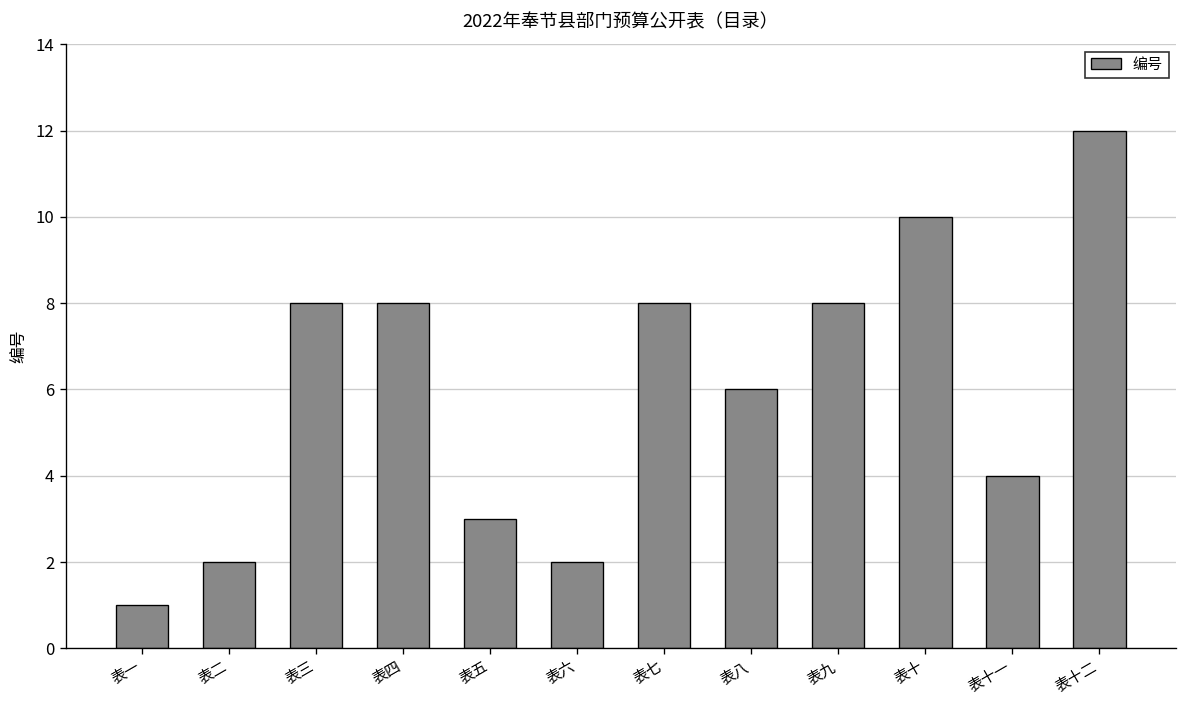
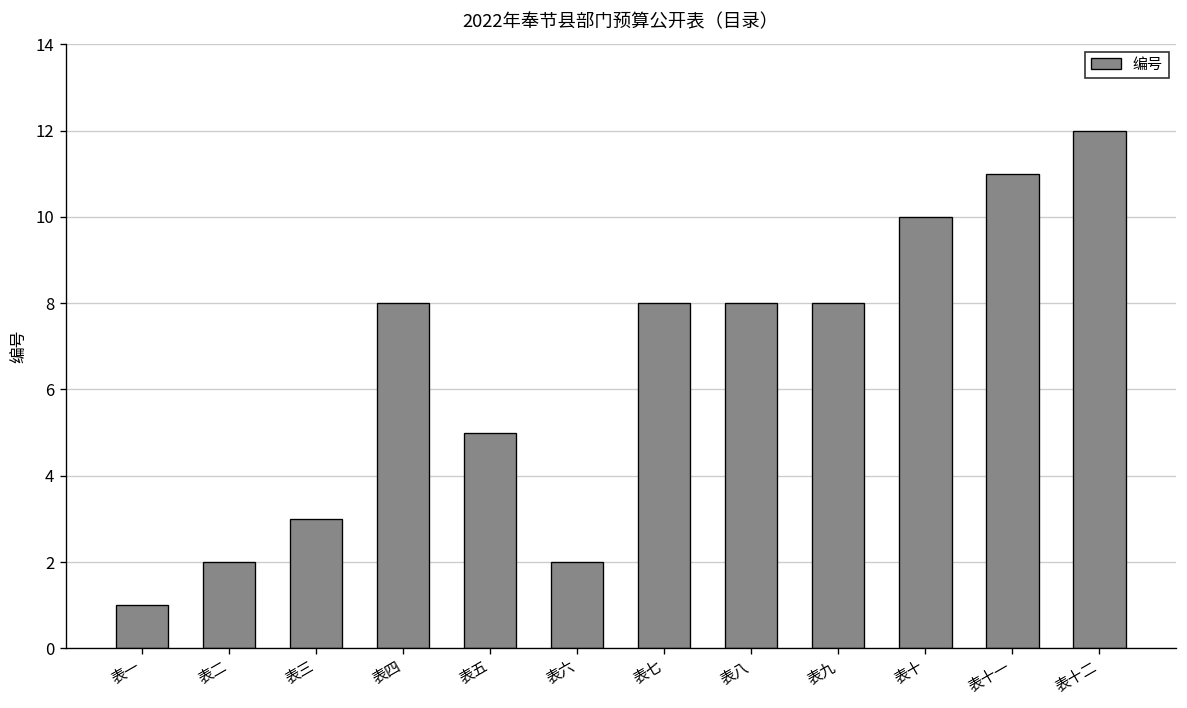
  {
    "表一": 1,
    "表二": 2,
-   "表三": 8,
+   "表三": 3,
    "表四": 8,
-   "表五": 3,
+   "表五": 5,
    "表六": 2,
    "表七": 8,
-   "表八": 6,
+   "表八": 8,
    "表九": 8,
    "表十": 10,
-   "表十一": 4,
+   "表十一": 11,
    "表十二": 12
  }
